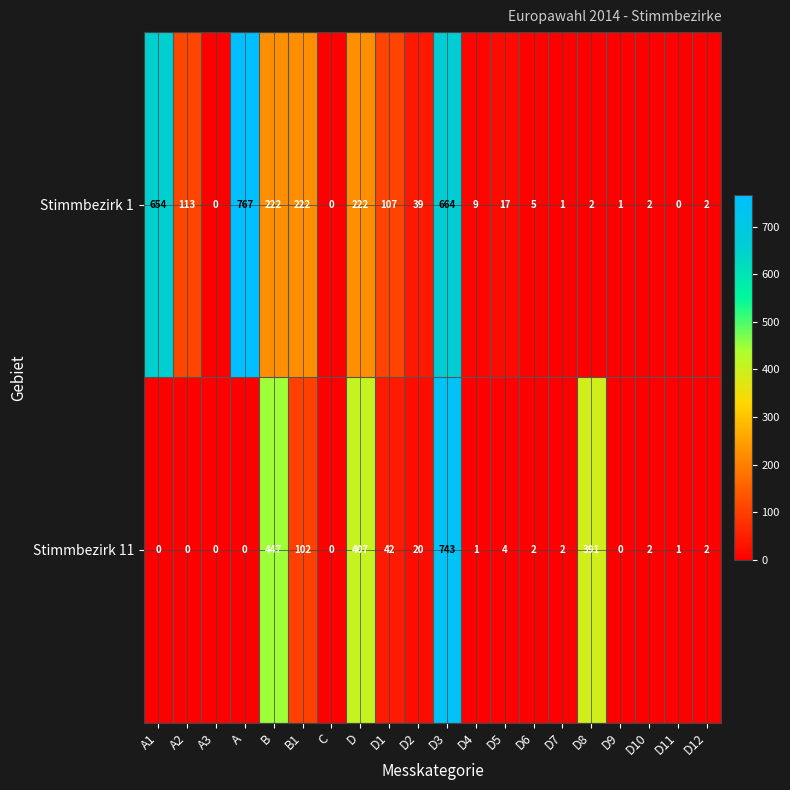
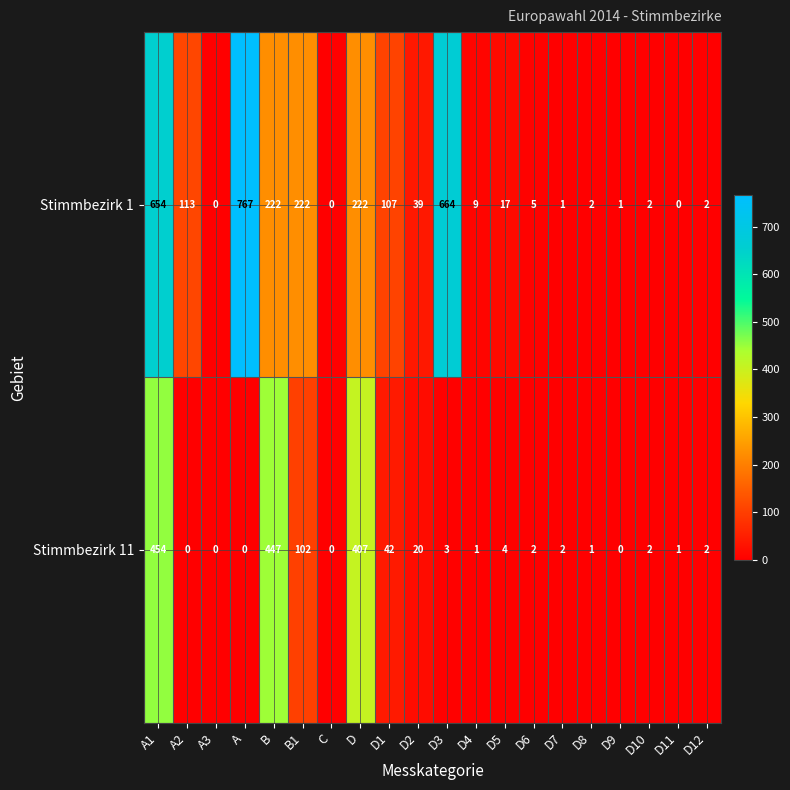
  {
    "Stimmbezirk 1": {
      "A1": 654,
      "A2": 113,
      "A3": 0,
      "A": 767,
      "B": 222,
      "B1": 222,
      "C": 0,
      "D": 222,
      "D1": 107,
      "D2": 39,
      "D3": 664,
      "D4": 9,
      "D5": 17,
      "D6": 5,
      "D7": 1,
      "D8": 2,
      "D9": 1,
      "D10": 2,
      "D11": 0,
      "D12": 2
    },
    "Stimmbezirk 11": {
-     "A1": 0,
+     "A1": 454,
      "A2": 0,
      "A3": 0,
      "A": 0,
      "B": 447,
      "B1": 102,
      "C": 0,
      "D": 407,
      "D1": 42,
      "D2": 20,
-     "D3": 743,
+     "D3": 3,
      "D4": 1,
      "D5": 4,
      "D6": 2,
      "D7": 2,
-     "D8": 391,
+     "D8": 1,
      "D9": 0,
      "D10": 2,
      "D11": 1,
      "D12": 2
    }
  }
